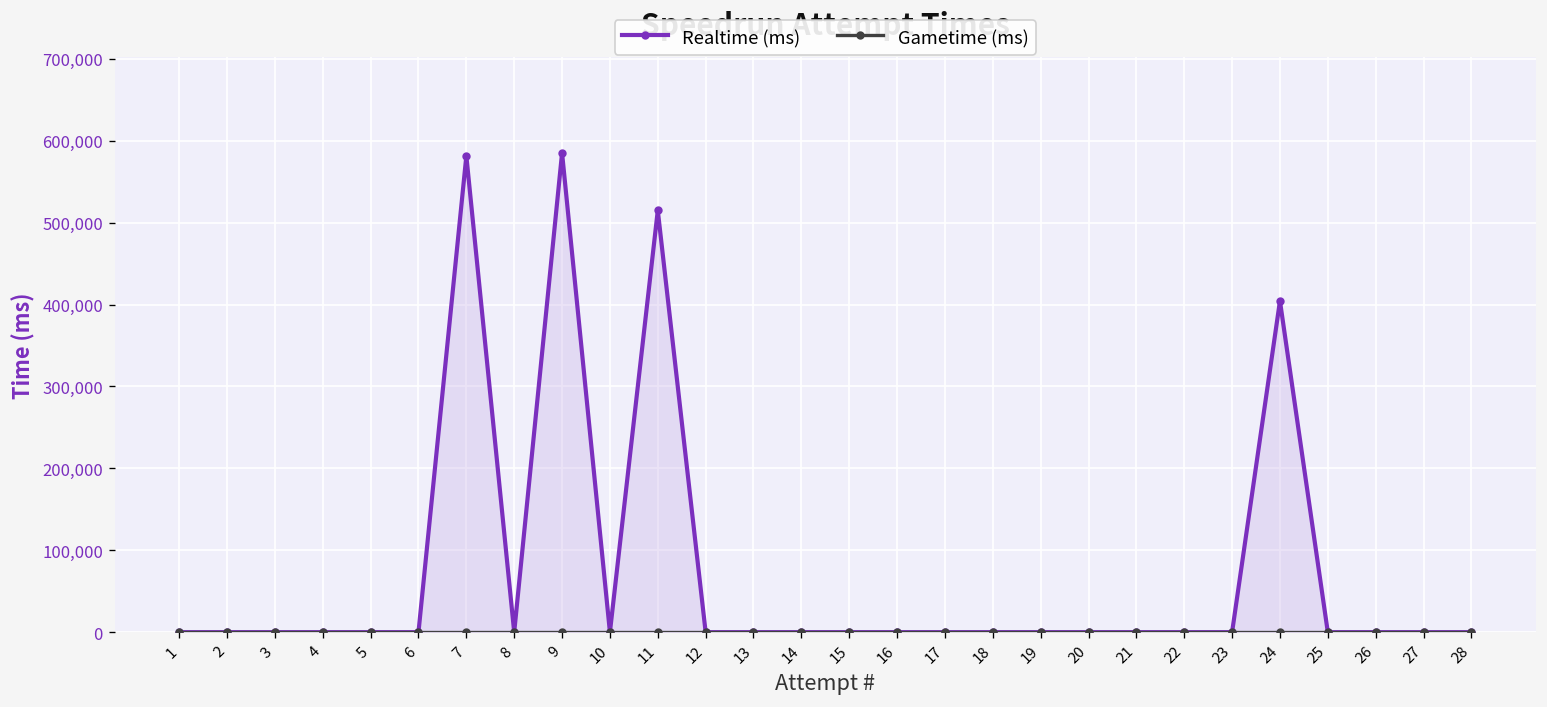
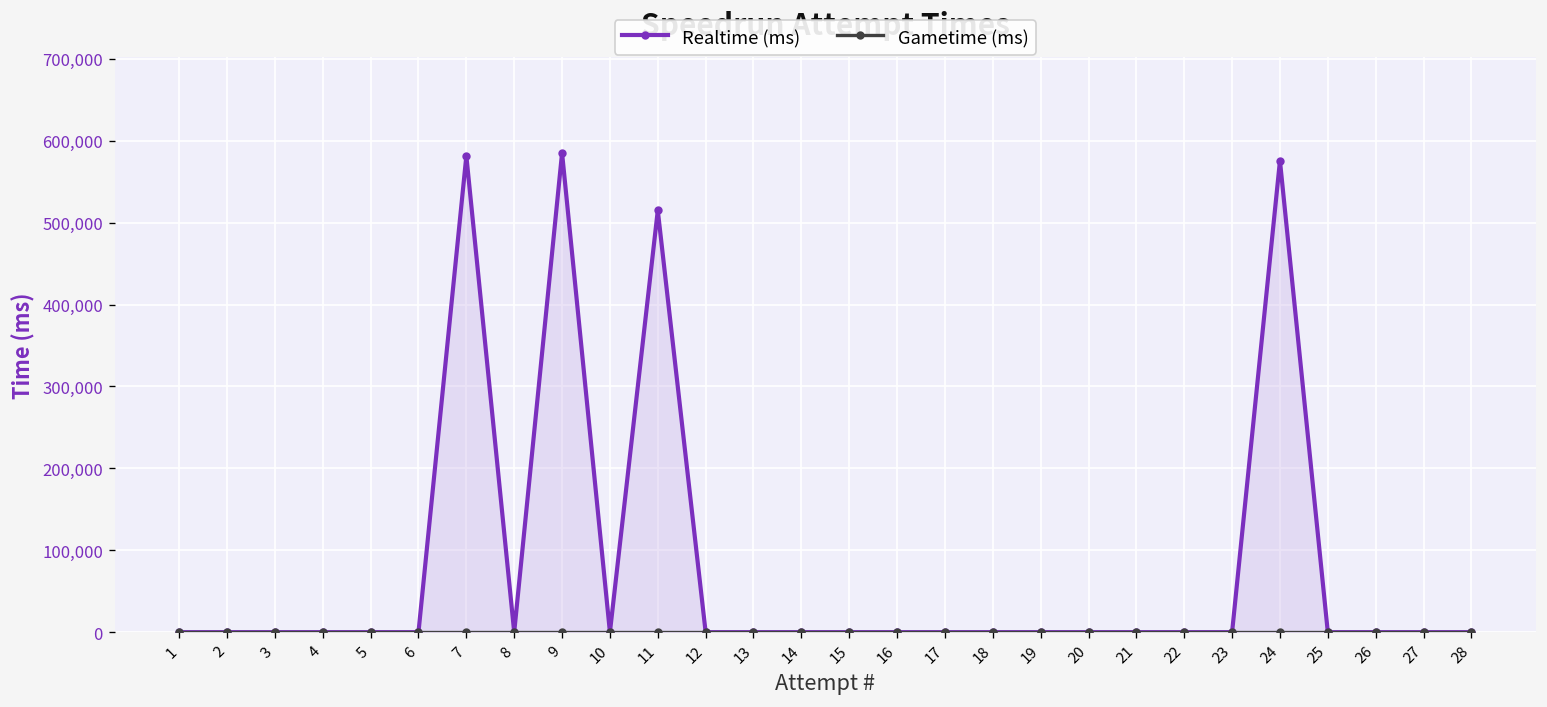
  {
    "Realtime (ms)": {
      "7": "580,000",
      "9": "590,000",
      "11": "510,000",
-     "24": "400,000"
+     "24": "580,000"
    },
    "Gametime (ms)": {
      "7": "0",
      "9": "0",
      "11": "0",
      "24": "0"
    }
  }
